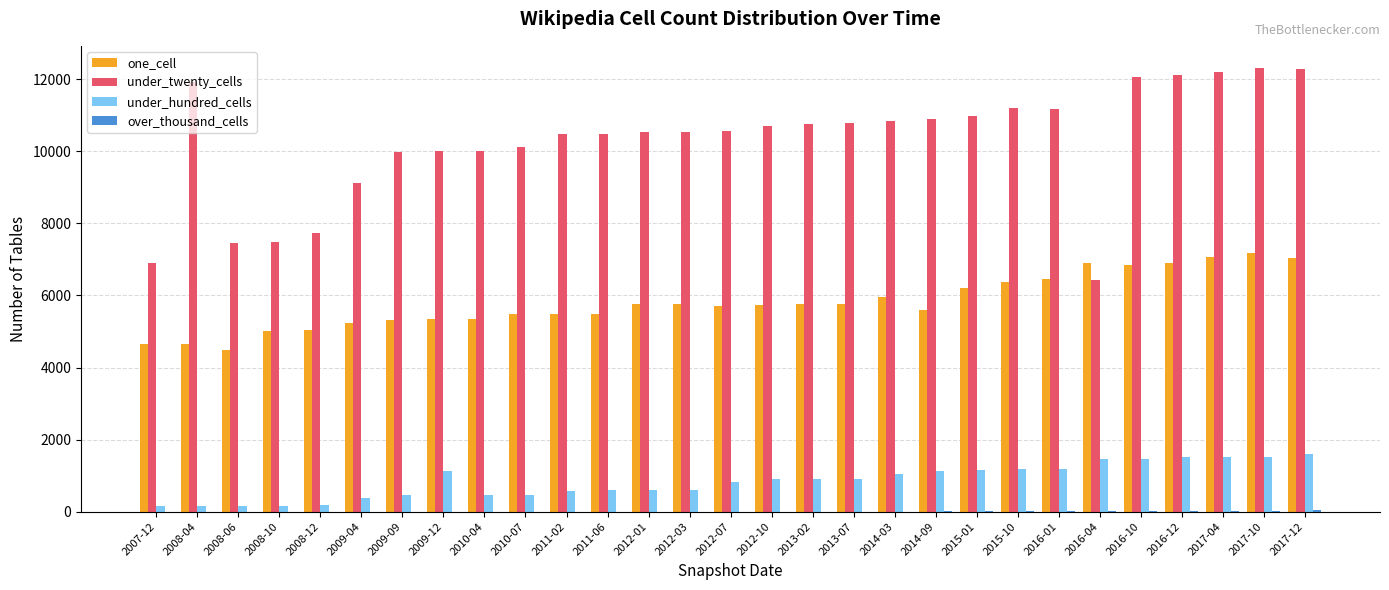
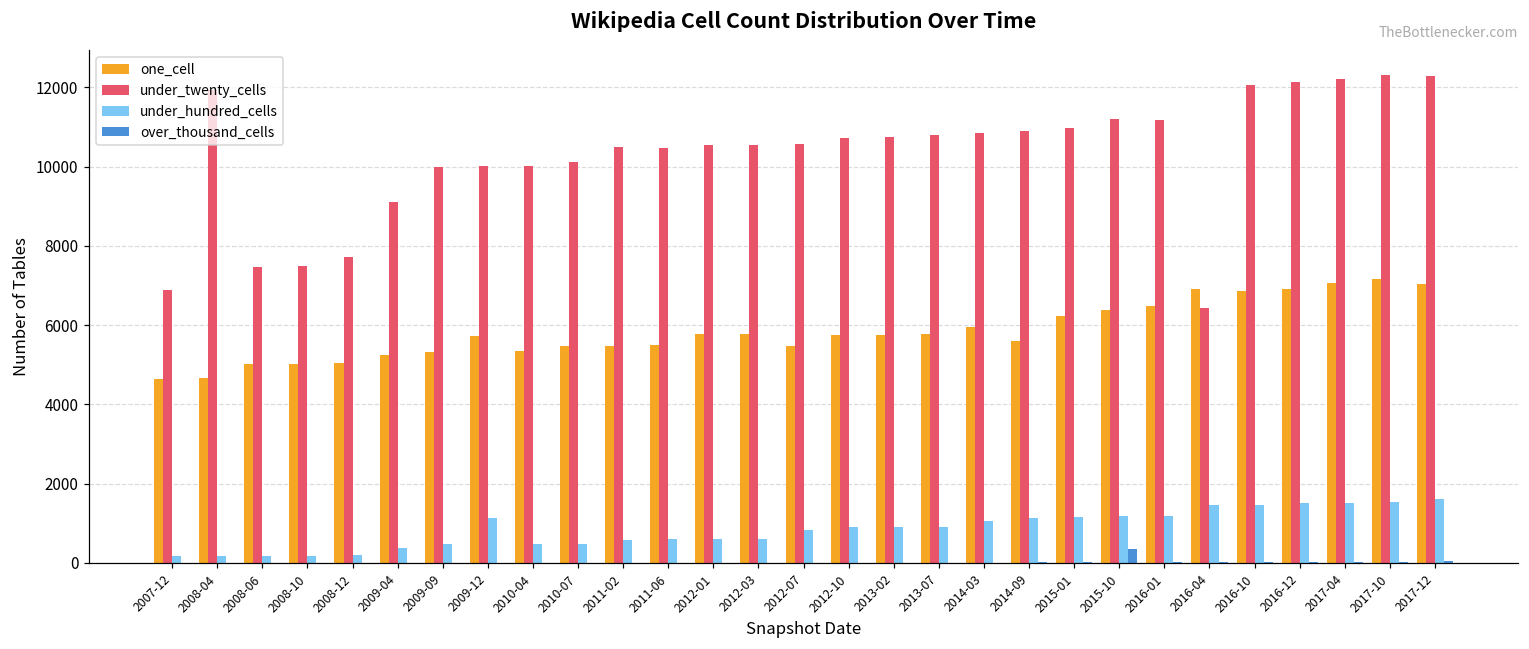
  {
    "one_cell": {
      "2007-12": 4600,
      "2008-04": 4700,
-     "2008-06": 4500,
+     "2008-06": 5000,
      "2008-10": 5000,
      "2008-12": 5000,
      "2009-04": 5200,
      "2009-09": 5300,
-     "2009-12": 5300,
+     "2009-12": 5700,
      "2010-04": 5300,
      "2010-07": 5500,
      "2011-02": 5500,
      "2011-06": 5500,
      "2012-01": 5800,
      "2012-03": 5800,
-     "2012-07": 5700,
+     "2012-07": 5500,
      "2012-10": 5700,
      "2013-02": 5800,
      "2013-07": 5800,
      "2014-03": 6000,
      "2014-09": 5600,
      "2015-01": 6200,
      "2015-10": 6400,
      "2016-01": 6500,
      "2016-04": 6900,
      "2016-10": 6900,
      "2016-12": 6900,
      "2017-04": 7100,
      "2017-10": 7200,
      "2017-12": 7000
    },
    "under_twenty_cells": {
      "2007-12": 6900,
      "2008-06": 7500,
      "2008-10": 7500,
      "2008-12": 7700,
      "2009-04": 9100,
      "2009-09": 10000,
      "2009-12": 10000,
      "2010-04": 10000,
      "2010-07": 10100,
      "2011-02": 10500,
      "2011-06": 10500,
      "2012-01": 10600,
      "2012-03": 10500,
      "2012-07": 10600,
      "2012-10": 10700,
      "2013-02": 10700,
      "2013-07": 10800,
      "2014-03": 10900,
      "2014-09": 10900,
      "2015-01": 11000,
      "2015-10": 11200,
      "2016-01": 11200,
      "2016-04": 6400,
      "2016-10": 12100,
      "2016-12": 12100,
      "2017-04": 12200,
      "2017-10": 12300,
      "2017-12": 12300
    },
    "under_hundred_cells": {
      "2007-12": 200,
      "2008-04": 200,
      "2008-06": 200,
      "2008-10": 200,
      "2008-12": 200,
      "2009-04": 400,
      "2009-09": 500,
      "2009-12": 1100,
      "2010-04": 500,
      "2010-07": 500,
      "2011-02": 600,
      "2011-06": 600,
      "2012-01": 600,
      "2012-03": 600,
      "2012-07": 800,
      "2012-10": 900,
      "2013-02": 900,
      "2013-07": 900,
      "2014-03": 1000,
      "2014-09": 1100,
      "2015-01": 1100,
      "2015-10": 1200,
      "2016-01": 1200,
      "2016-04": 1500,
      "2016-10": 1500,
      "2016-12": 1500,
      "2017-04": 1500,
      "2017-10": 1500,
      "2017-12": 1600
    },
    "over_thousand_cells": {
      "2007-12": 0,
      "2008-04": 0,
      "2008-06": 0,
      "2008-10": 0,
      "2008-12": 0,
      "2009-04": 0,
      "2009-09": 0,
      "2009-12": 0,
      "2010-04": 0,
      "2010-07": 0,
      "2011-02": 0,
      "2011-06": 0,
      "2012-01": 0,
      "2012-03": 0,
      "2012-07": 0,
      "2012-10": 0,
      "2013-02": 0,
      "2013-07": 0,
-     "2015-10": 0
+     "2015-10": 400
    }
  }
